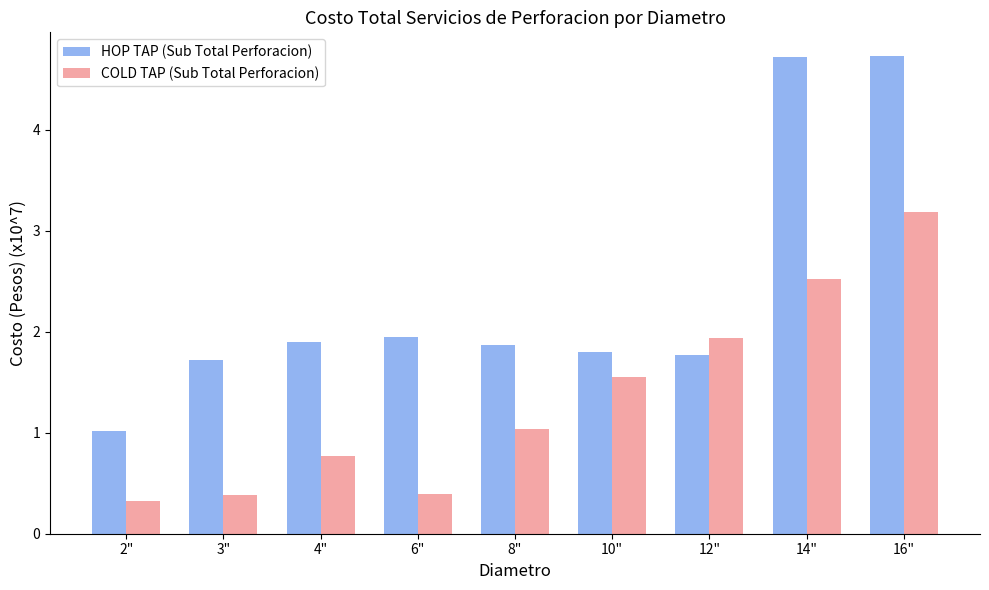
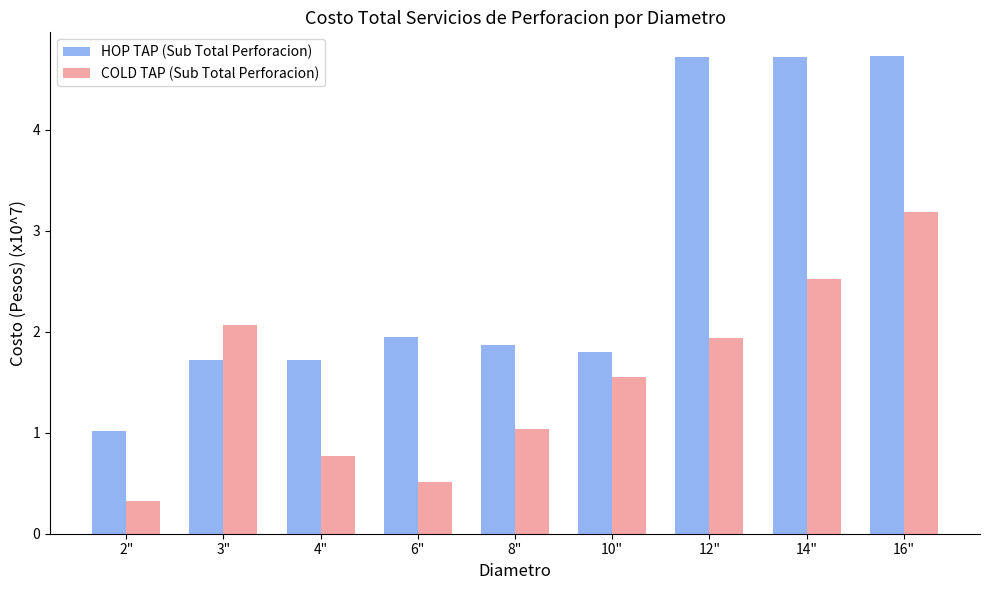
  {
    "HOP TAP (Sub Total Perforacion)": {
      "2\"": 1.02,
      "3\"": 1.72,
-     "4\"": 1.90,
+     "4\"": 1.72,
      "6\"": 1.95,
      "8\"": 1.87,
      "10\"": 1.80,
-     "12\"": 1.77,
+     "12\"": 4.72,
      "14\"": 4.73,
      "16\"": 4.73
    },
    "COLD TAP (Sub Total Perforacion)": {
      "2\"": 0.33,
-     "3\"": 0.38,
+     "3\"": 2.07,
      "4\"": 0.77,
-     "6\"": 0.39,
+     "6\"": 0.51,
      "8\"": 1.03,
      "10\"": 1.56,
      "12\"": 1.94,
      "14\"": 2.52,
      "16\"": 3.18
    }
  }
